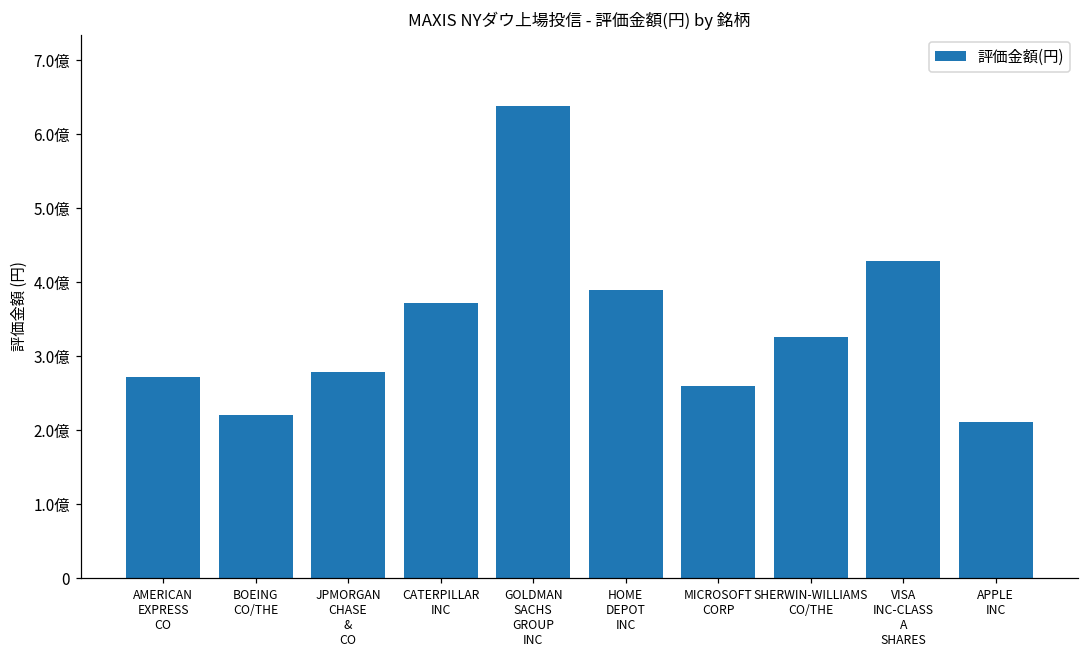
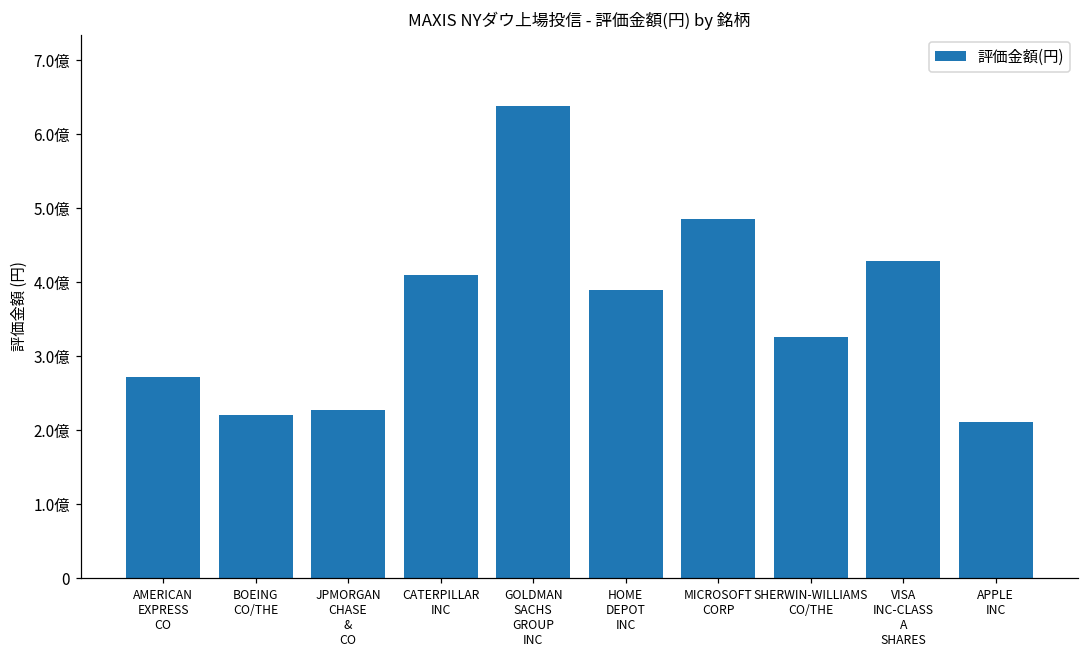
  {
    "AMERICAN EXPRESS CO": "2.7億",
    "BOEING CO/THE": "2.2億",
-   "JPMORGAN CHASE & CO": "2.8億",
-   "CATERPILLAR INC": "3.7億",
+   "JPMORGAN CHASE & CO": "2.3億",
+   "CATERPILLAR INC": "4.1億",
    "GOLDMAN SACHS GROUP INC": "6.4億",
    "HOME DEPOT INC": "3.9億",
-   "MICROSOFT CORP": "2.6億",
+   "MICROSOFT CORP": "4.9億",
    "SHERWIN-WILLIAMS CO/THE": "3.3億",
    "VISA INC-CLASS A SHARES": "4.3億",
    "APPLE INC": "2.1億"
  }
